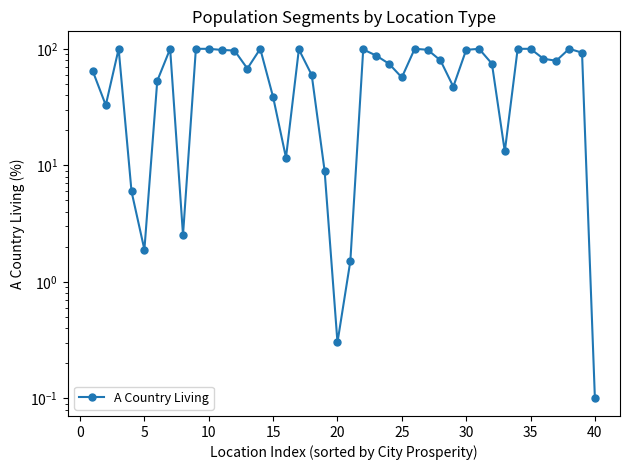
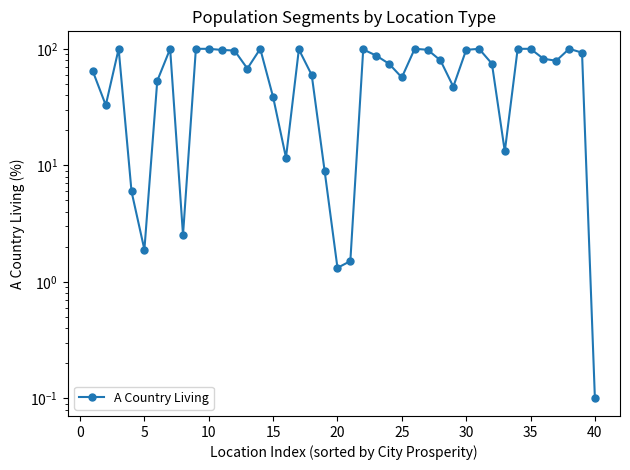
  {
    "5": 1.9,
    "10": 100,
    "15": 39,
-   "20": 0.30,
+   "20": 1.3,
    "25": 60,
    "30": 100,
    "35": 100,
    "40": 0.10
  }
